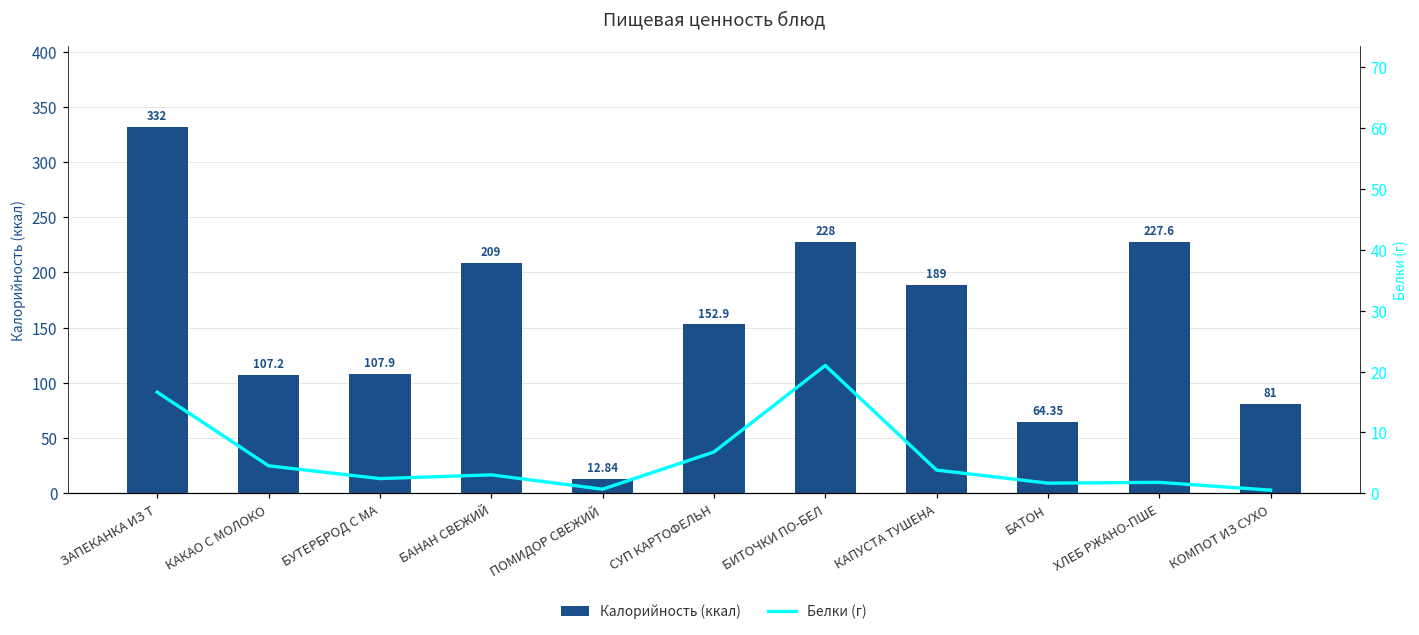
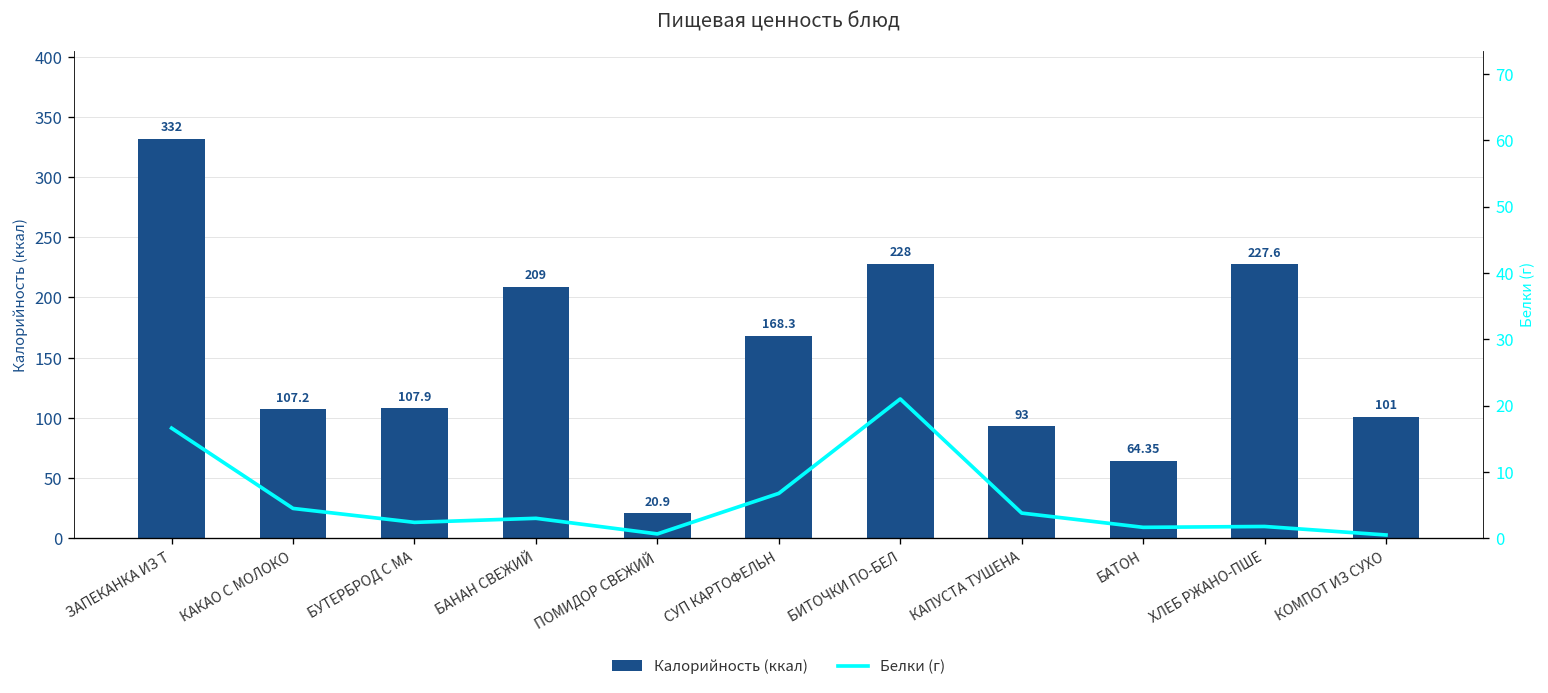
  {
    "Калорийность (ккал)": {
      "ЗАПЕКАНКА ИЗ Т": 332,
      "КАКАО С МОЛОКО": 107.2,
      "БУТЕРБРОД С МА": 107.9,
      "БАНАН СВЕЖИЙ": 209,
-     "ПОМИДОР СВЕЖИЙ": 12.84,
-     "СУП КАРТОФЕЛЬН": 152.9,
+     "ПОМИДОР СВЕЖИЙ": 20.9,
+     "СУП КАРТОФЕЛЬН": 168.3,
      "БИТОЧКИ ПО-БЕЛ": 228,
-     "КАПУСТА ТУШЕНА": 189,
+     "КАПУСТА ТУШЕНА": 93,
      "БАТОН": 64.35,
      "ХЛЕБ РЖАНО-ПШЕ": 227.6,
-     "КОМПОТ ИЗ СУХО": 81
+     "КОМПОТ ИЗ СУХО": 101
    }
  }
